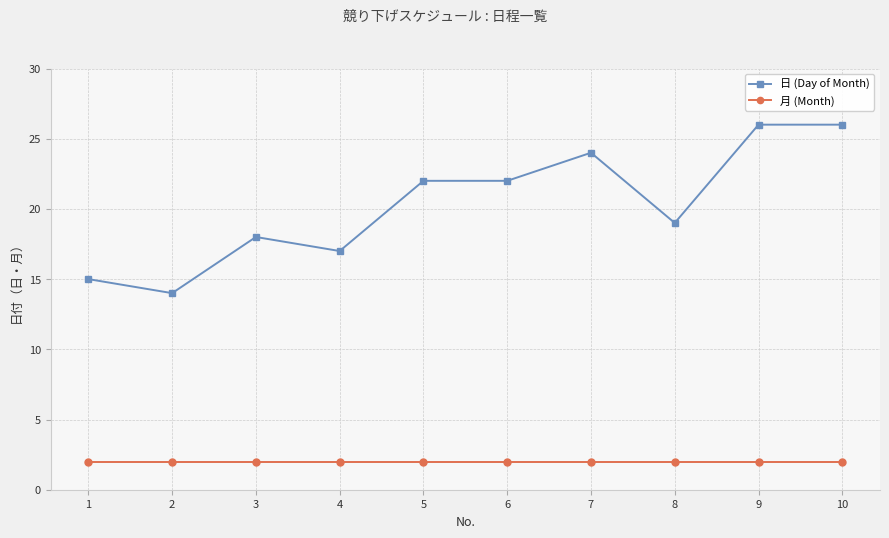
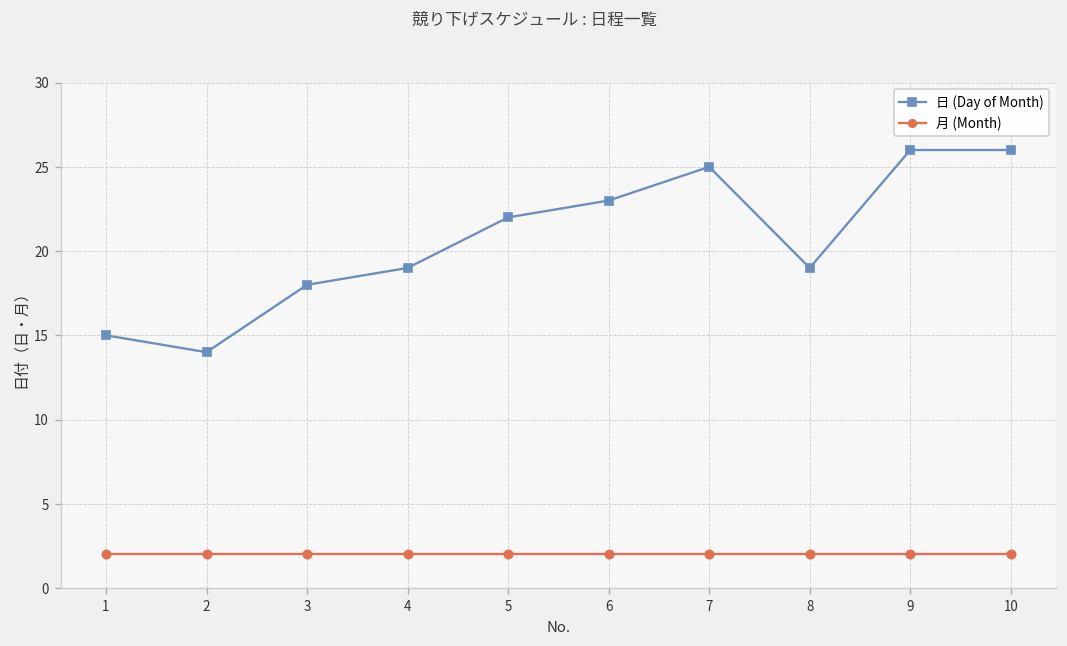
  {
    "日 (Day of Month)": {
      "1": 15,
      "2": 14,
      "3": 18,
-     "4": 17,
+     "4": 19,
      "5": 22,
-     "6": 22,
-     "7": 24,
+     "6": 23,
+     "7": 25,
      "8": 19,
      "9": 26,
      "10": 26
    },
    "月 (Month)": {
      "1": 2,
      "2": 2,
      "3": 2,
      "4": 2,
      "5": 2,
      "6": 2,
      "7": 2,
      "8": 2,
      "9": 2,
      "10": 2
    }
  }
